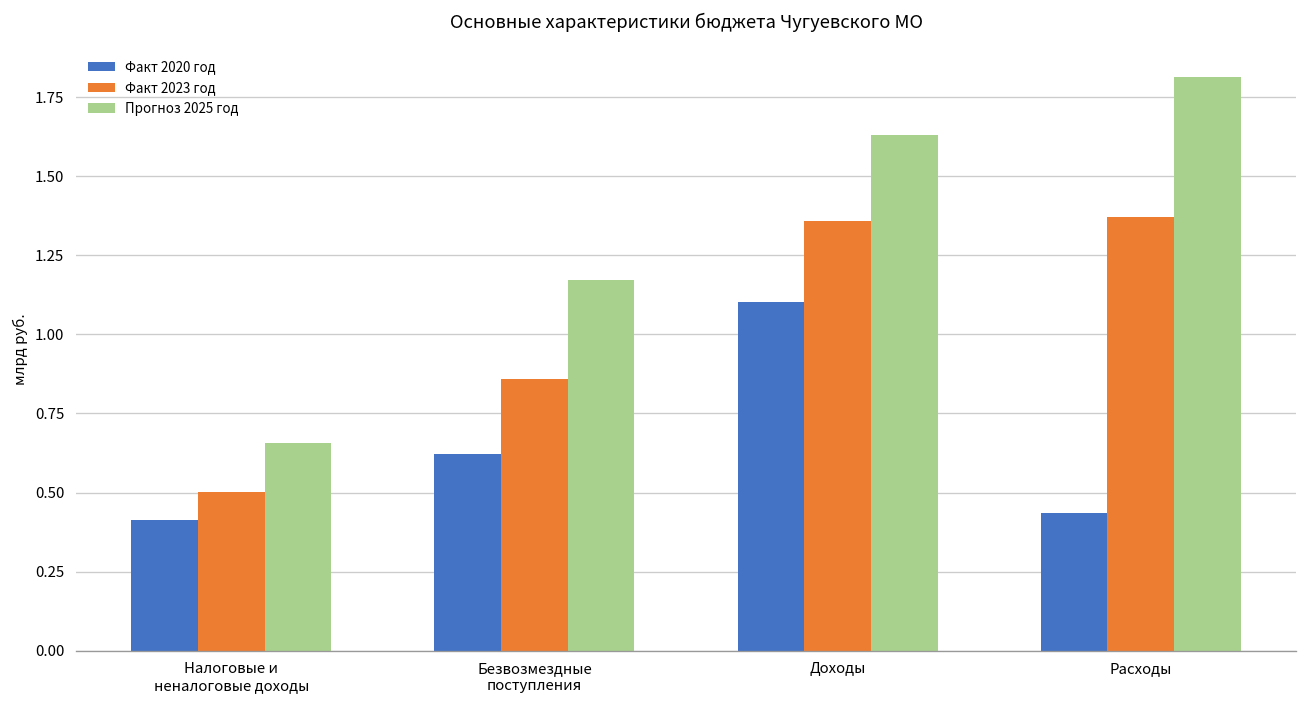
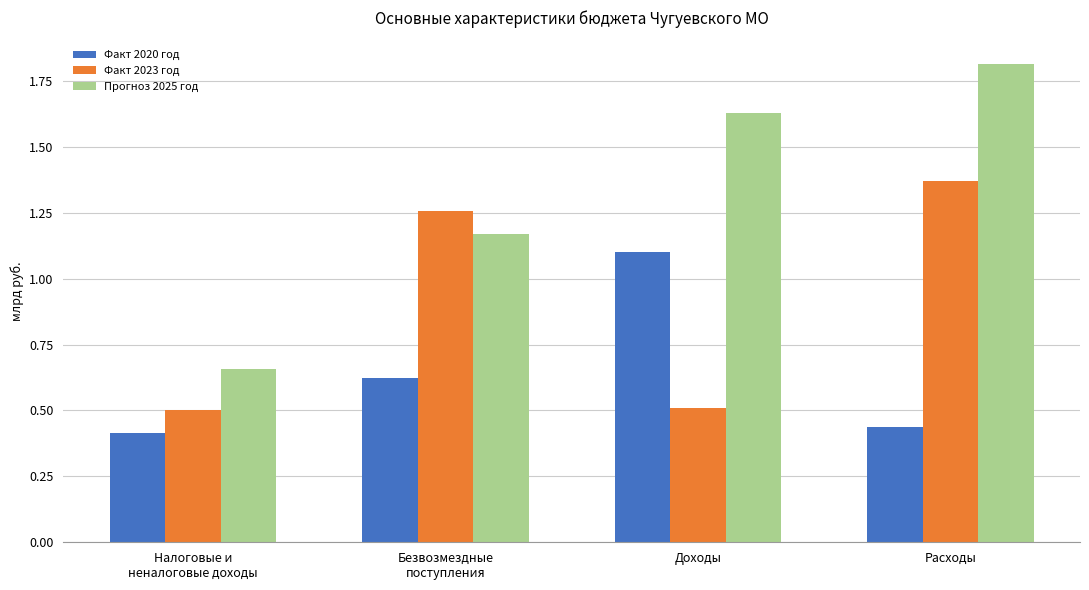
  {
    "Факт 2020 год": {
      "Налоговые и неналоговые доходы": 0.41,
      "Безвозмездные поступления": 0.62,
      "Доходы": 1.10,
      "Расходы": 0.44
    },
    "Факт 2023 год": {
      "Налоговые и неналоговые доходы": 0.50,
-     "Безвозмездные поступления": 0.86,
-     "Доходы": 1.36,
+     "Безвозмездные поступления": 1.26,
+     "Доходы": 0.51,
      "Расходы": 1.37
    },
    "Прогноз 2025 год": {
      "Налоговые и неналоговые доходы": 0.66,
      "Безвозмездные поступления": 1.17,
      "Доходы": 1.63,
      "Расходы": 1.81
    }
  }
